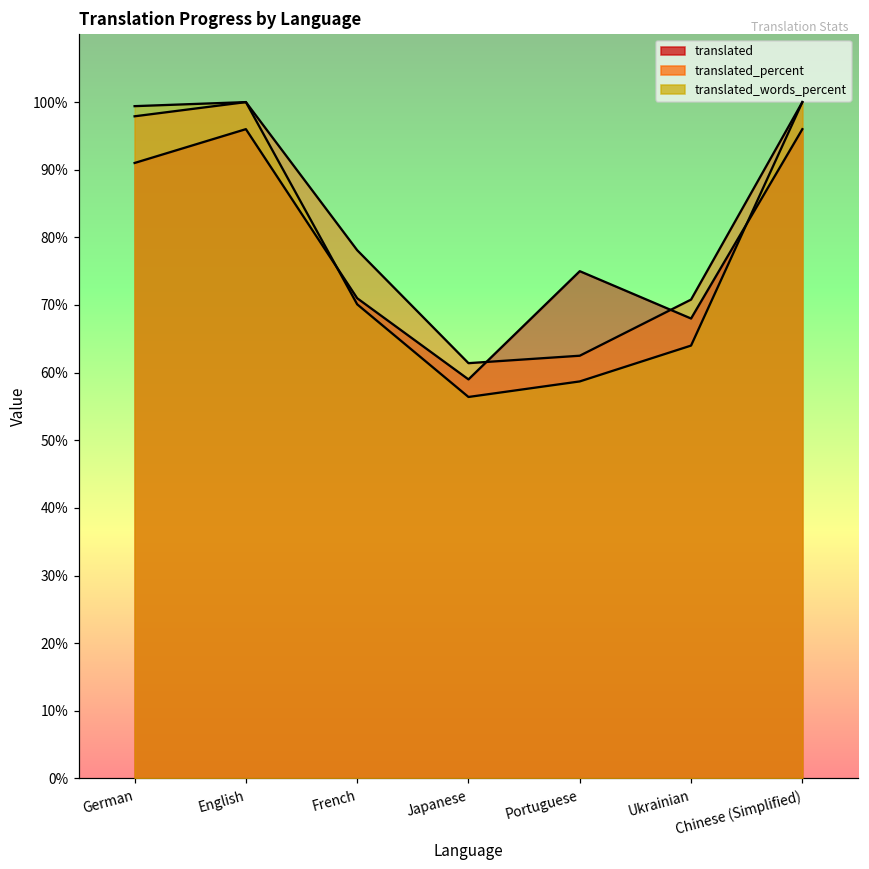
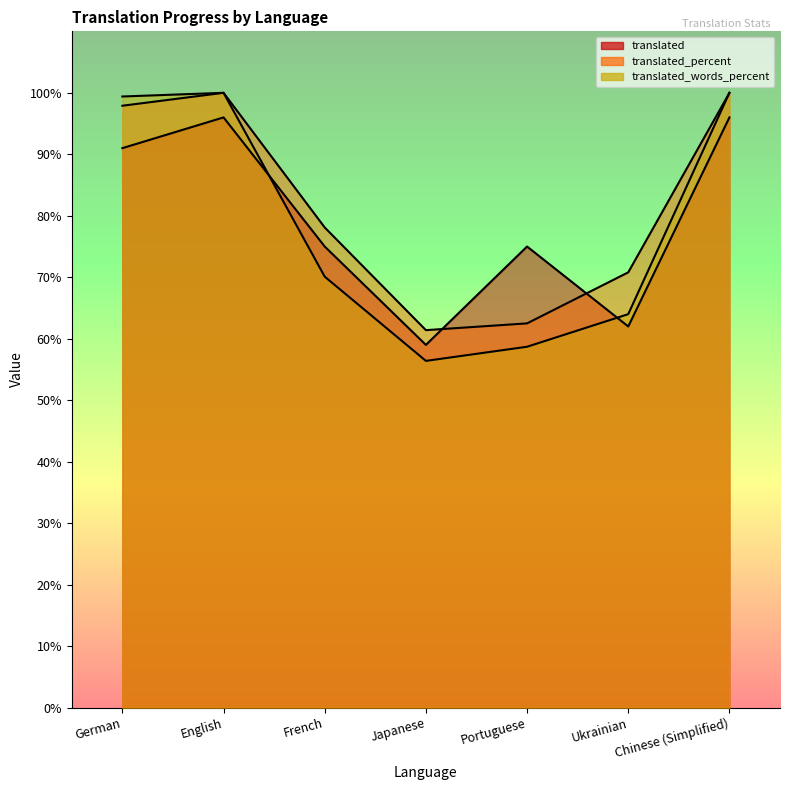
  {
    "translated": {
      "German": "91%",
      "English": "96%",
-     "French": "71%",
+     "French": "75%",
      "Japanese": "59%",
      "Portuguese": "75%",
-     "Ukrainian": "68%",
+     "Ukrainian": "62%",
      "Chinese (Simplified)": "96%"
    }
  }
